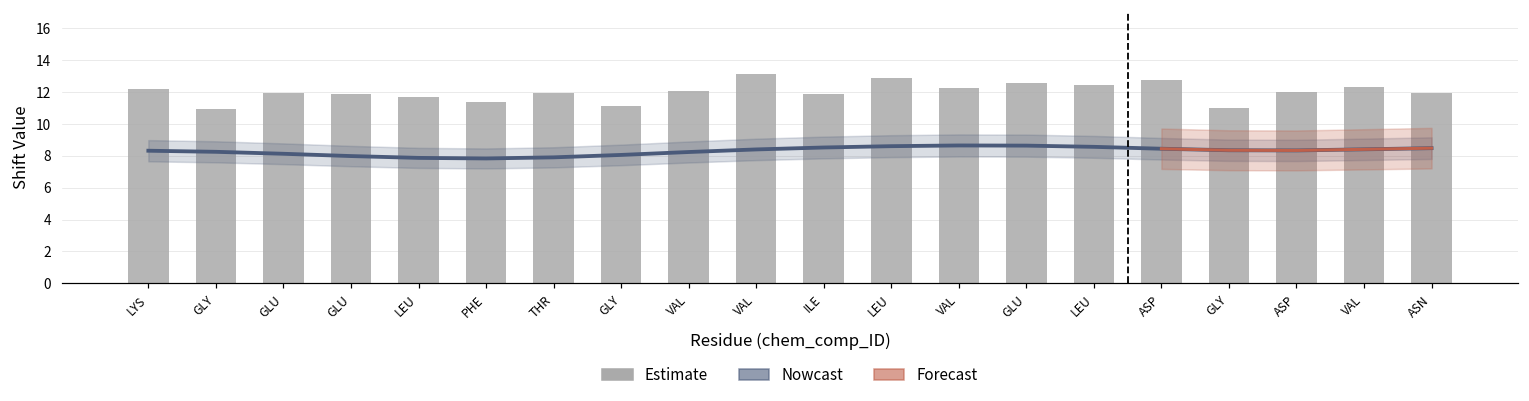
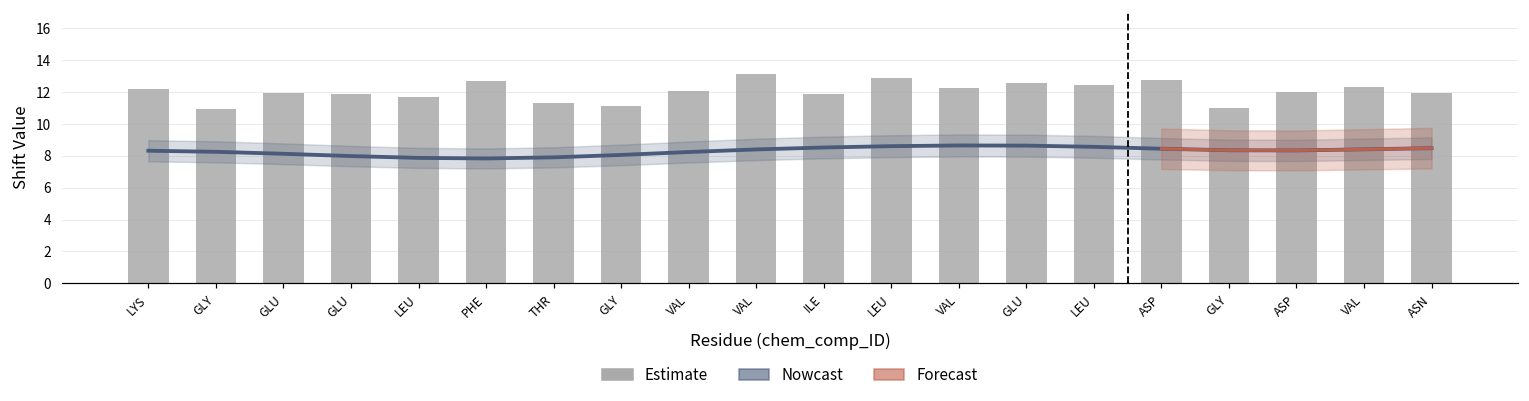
  {
    "Estimate": {
      "LYS": 12.2,
-     "PHE": 11.4,
-     "THR": 12.0,
+     "PHE": 12.7,
+     "THR": 11.3,
      "ILE": 11.9,
      "ASN": 11.9
    }
  }
